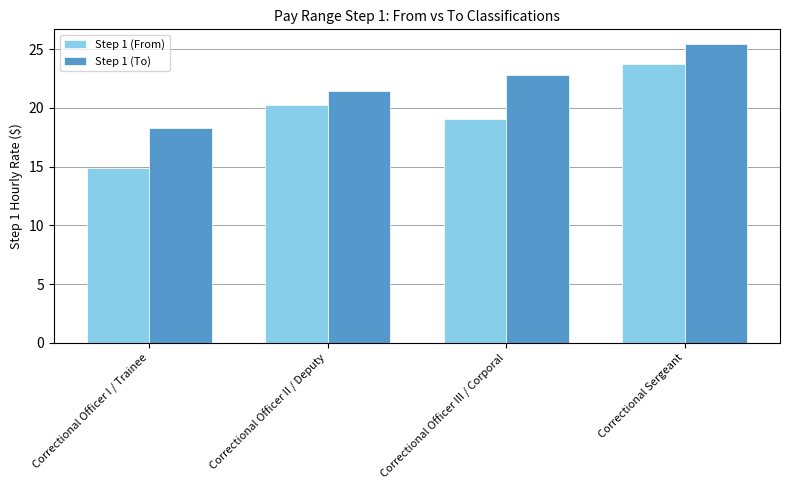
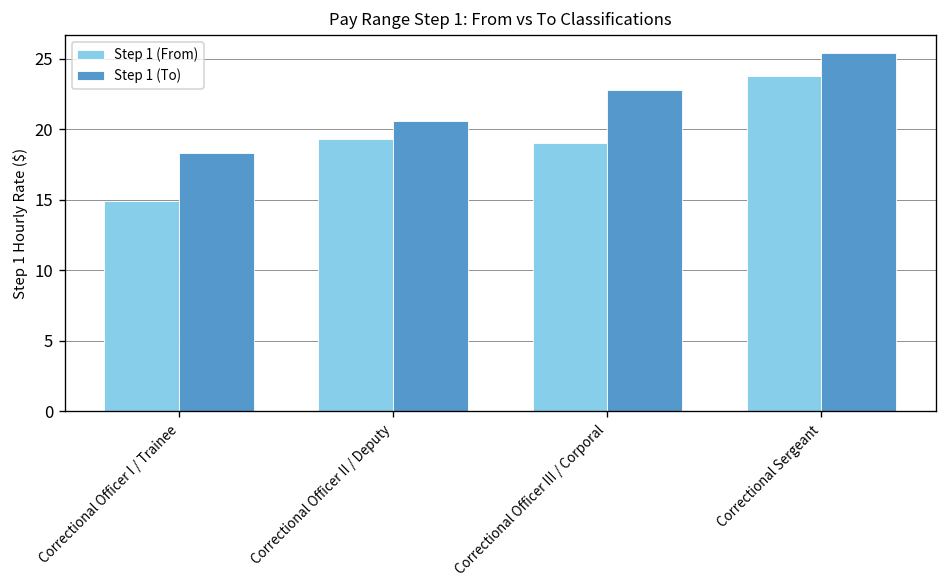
  {
    "Step 1 (From)": {
      "Correctional Officer I / Trainee": 14.9,
-     "Correctional Officer II / Deputy": 20.2,
+     "Correctional Officer II / Deputy": 19.3,
      "Correctional Officer III / Corporal": 19.1,
      "Correctional Sergeant": 23.8
    },
    "Step 1 (To)": {
      "Correctional Officer I / Trainee": 18.3,
-     "Correctional Officer II / Deputy": 21.4,
+     "Correctional Officer II / Deputy": 20.6,
      "Correctional Officer III / Corporal": 22.8,
      "Correctional Sergeant": 25.4
    }
  }
